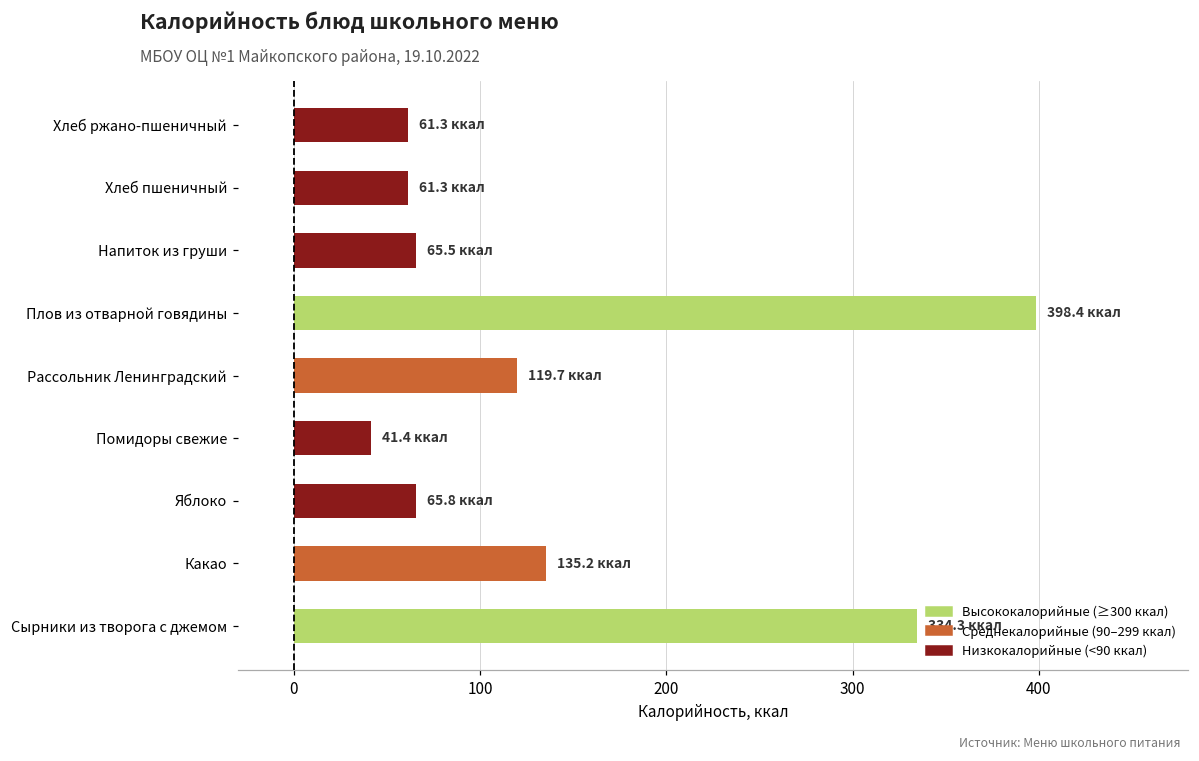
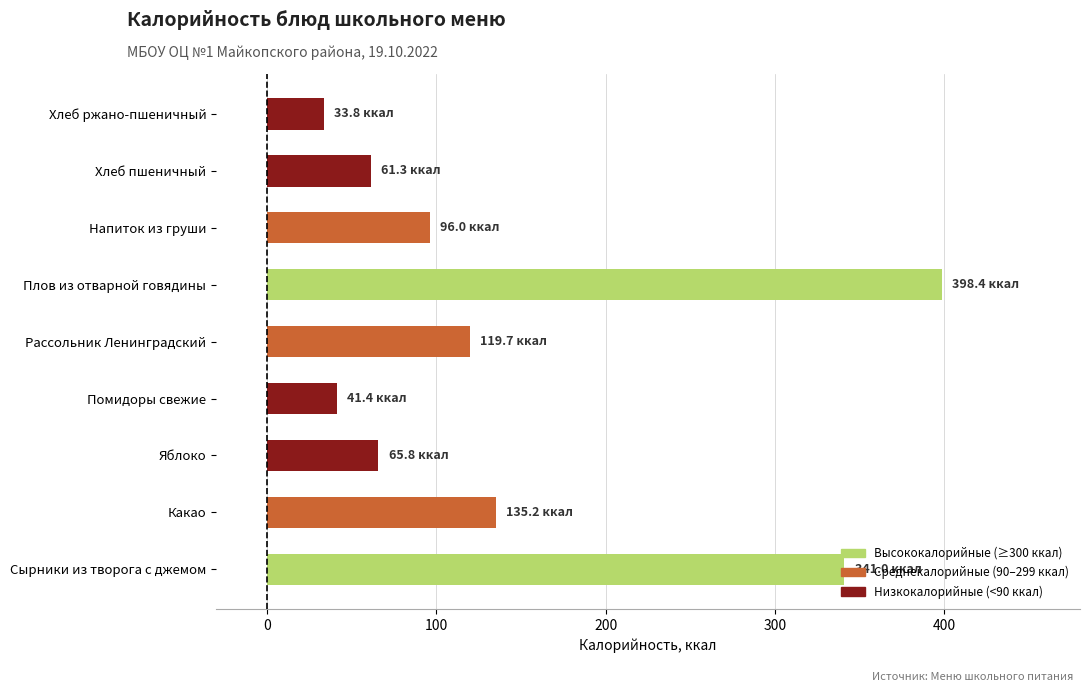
  {
-   "Хлеб ржано-пшеничный": 61.3,
+   "Хлеб ржано-пшеничный": 33.8,
    "Хлеб пшеничный": 61.3,
-   "Напиток из груши": 65.5,
+   "Напиток из груши": 96.0,
    "Плов из отварной говядины": 398.4,
    "Рассольник Ленинградский": 119.7,
    "Помидоры свежие": 41.4,
    "Яблоко": 65.8,
    "Какао": 135.2,
-   "Сырники из творога с джемом": 334.3
+   "Сырники из творога с джемом": 341.0
  }
